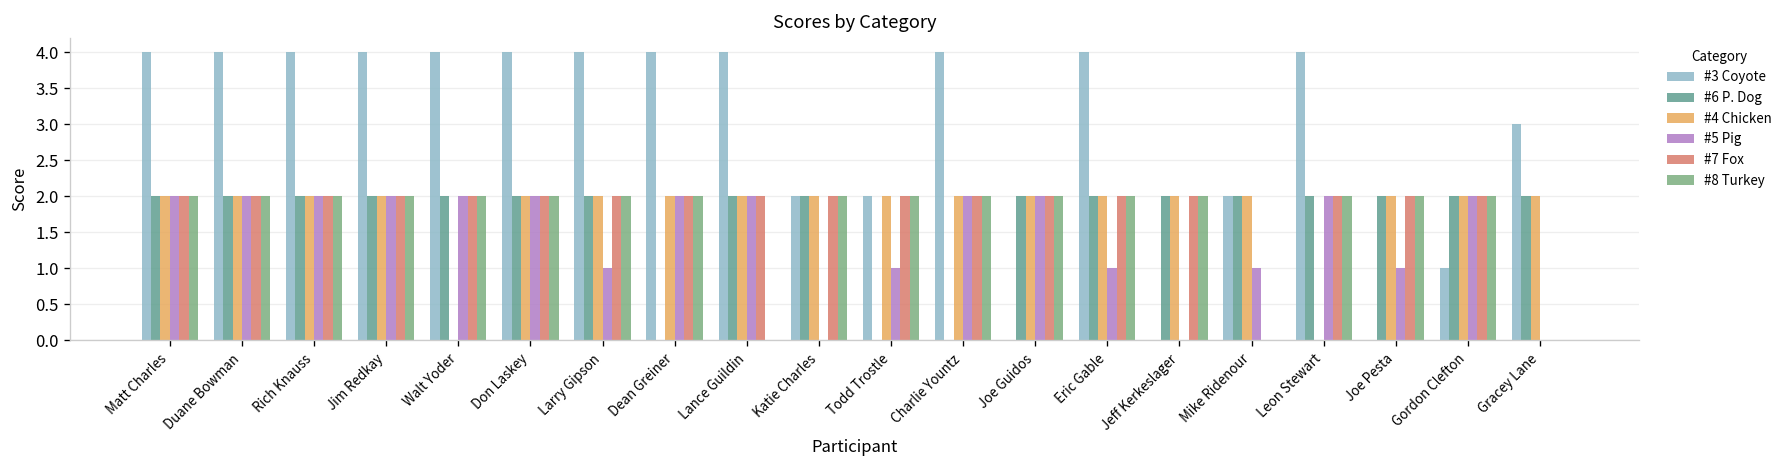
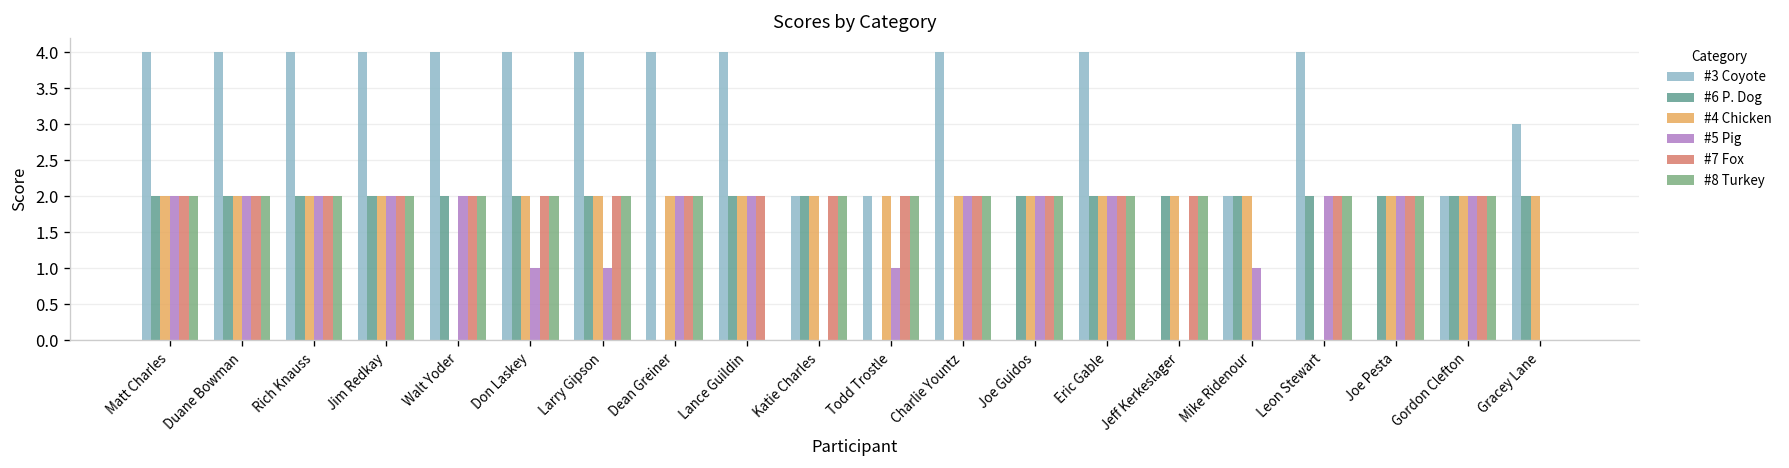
  {
    "#3 Coyote": {
      "Matt Charles": 4,
      "Duane Bowman": 4,
      "Rich Knauss": 4,
      "Jim Redkay": 4,
      "Walt Yoder": 4,
      "Don Laskey": 4,
      "Larry Gipson": 4,
      "Dean Greiner": 4,
      "Lance Guildin": 4,
      "Katie Charles": 2,
      "Todd Trostle": 2,
      "Charlie Yountz": 4,
      "Joe Guidos": 0,
      "Eric Gable": 4,
      "Jeff Kerkeslager": 0,
      "Mike Ridenour": 2,
      "Leon Stewart": 4,
      "Joe Pesta": 0,
-     "Gordon Clefton": 1,
+     "Gordon Clefton": 2,
      "Gracey Lane": 3
    },
    "#5 Pig": {
      "Matt Charles": 2,
      "Duane Bowman": 2,
      "Rich Knauss": 2,
      "Jim Redkay": 2,
      "Walt Yoder": 2,
-     "Don Laskey": 2,
+     "Don Laskey": 1,
      "Larry Gipson": 1,
      "Dean Greiner": 2,
      "Lance Guildin": 2,
      "Katie Charles": 0,
      "Todd Trostle": 1,
      "Charlie Yountz": 2,
      "Joe Guidos": 2,
-     "Eric Gable": 1,
+     "Eric Gable": 2,
      "Jeff Kerkeslager": 0,
      "Mike Ridenour": 1,
      "Leon Stewart": 2,
-     "Joe Pesta": 1,
+     "Joe Pesta": 2,
      "Gordon Clefton": 2,
      "Gracey Lane": 0
    }
  }
